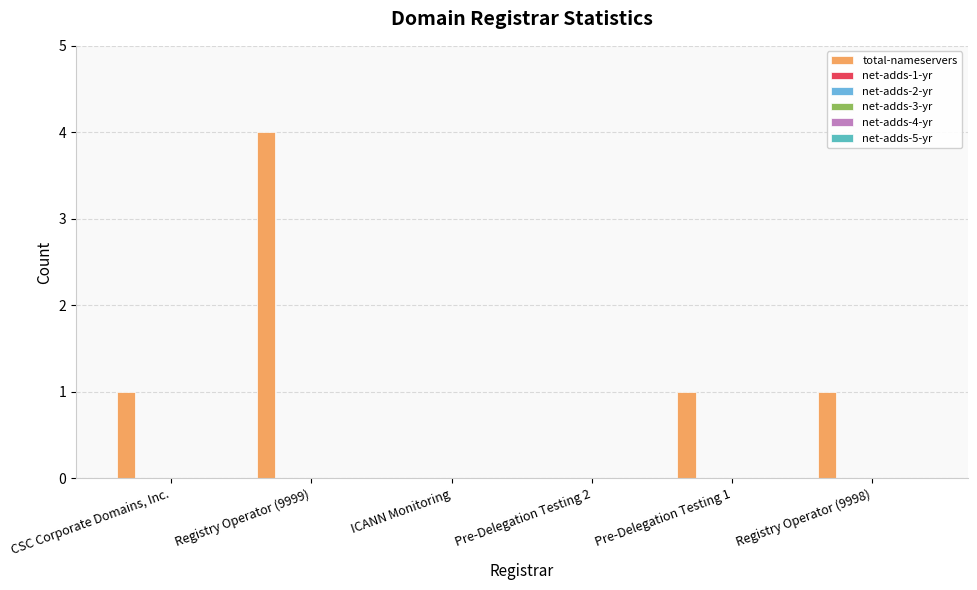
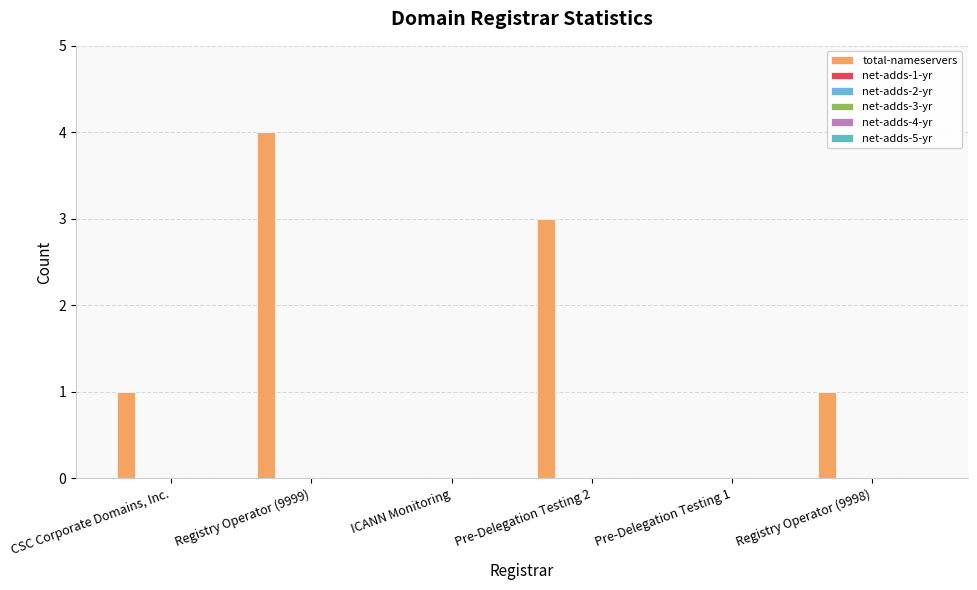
  {
    "total-nameservers": {
      "CSC Corporate Domains, Inc.": 1,
      "Registry Operator (9999)": 4,
      "ICANN Monitoring": 0,
-     "Pre-Delegation Testing 2": 0,
-     "Pre-Delegation Testing 1": 1,
+     "Pre-Delegation Testing 2": 3,
+     "Pre-Delegation Testing 1": 0,
      "Registry Operator (9998)": 1
    },
    "net-adds-1-yr": {
      "CSC Corporate Domains, Inc.": 0,
      "Registry Operator (9999)": 0,
      "ICANN Monitoring": 0,
      "Pre-Delegation Testing 2": 0,
      "Pre-Delegation Testing 1": 0,
      "Registry Operator (9998)": 0
    },
    "net-adds-3-yr": {
      "CSC Corporate Domains, Inc.": 0,
      "Registry Operator (9999)": 0,
      "ICANN Monitoring": 0,
      "Pre-Delegation Testing 2": 0,
      "Pre-Delegation Testing 1": 0,
      "Registry Operator (9998)": 0
    },
    "net-adds-4-yr": {
      "CSC Corporate Domains, Inc.": 0,
      "Registry Operator (9999)": 0,
      "ICANN Monitoring": 0,
      "Pre-Delegation Testing 2": 0,
      "Pre-Delegation Testing 1": 0,
      "Registry Operator (9998)": 0
    }
  }
